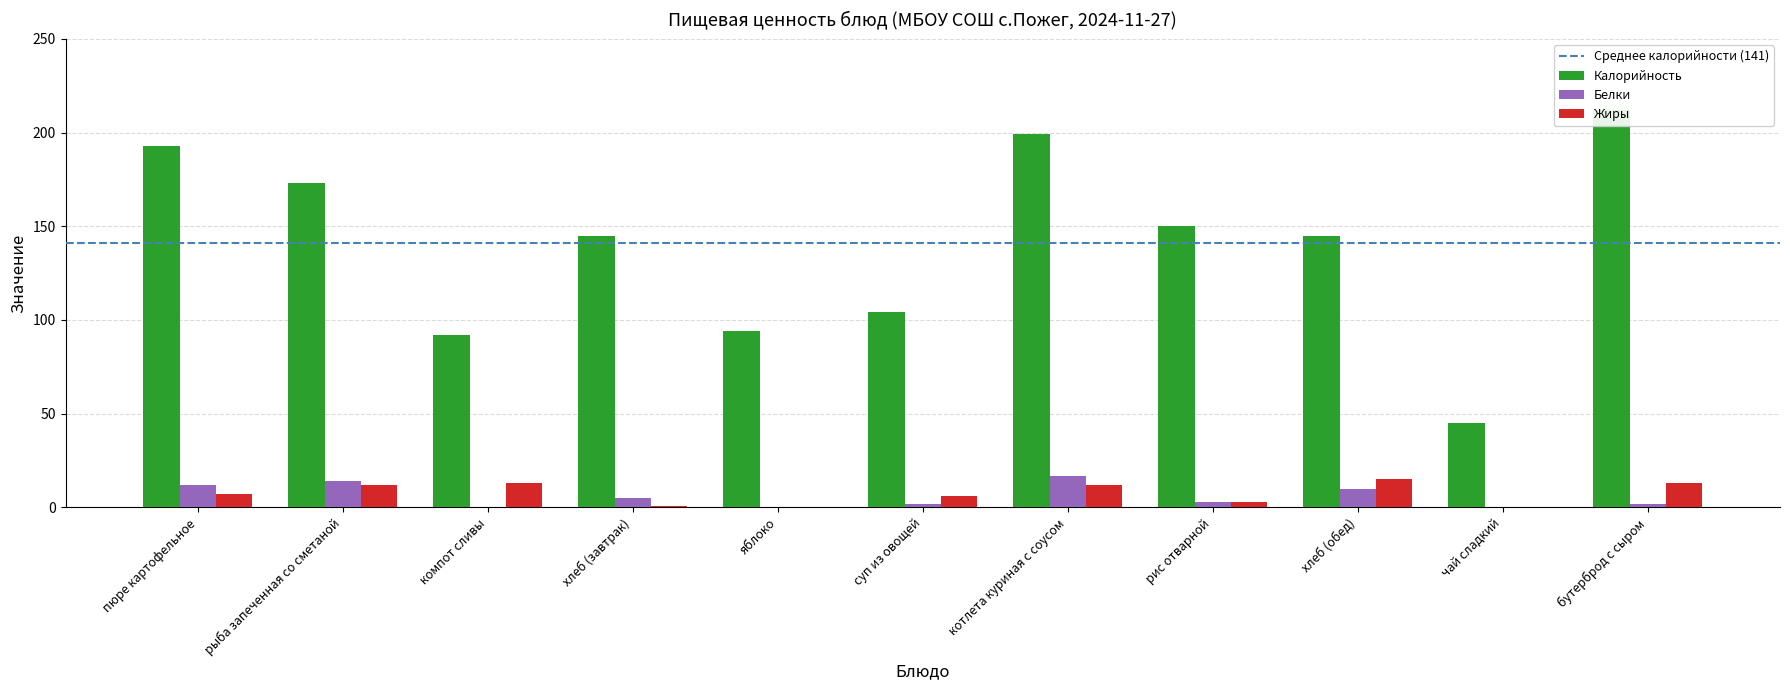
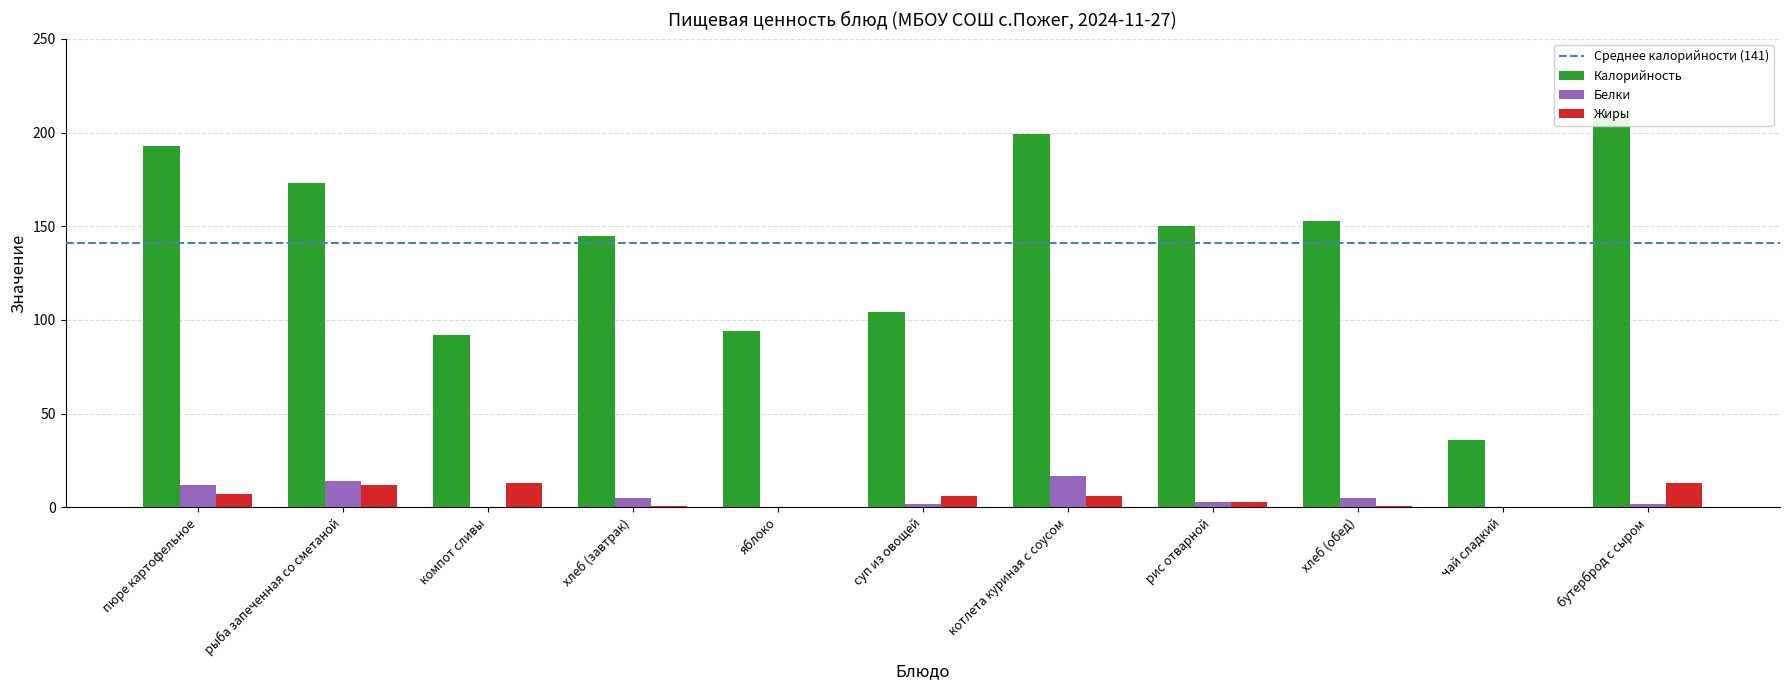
  {
    "Калорийность": {
      "пюре картофельное": 193,
      "рыба запеченная со сметаной": 173,
      "компот сливы": 92,
      "хлеб (завтрак)": 145,
      "яблоко": 94,
      "суп из овощей": 104,
      "котлета куриная с соусом": 199,
      "рис отварной": 150,
-     "хлеб (обед)": 145,
-     "чай сладкий": 45
+     "хлеб (обед)": 153,
+     "чай сладкий": 36
    },
    "Белки": {
      "пюре картофельное": 12,
      "рыба запеченная со сметаной": 14,
      "компот сливы": 0,
      "хлеб (завтрак)": 5,
      "яблоко": 0,
      "суп из овощей": 2,
      "котлета куриная с соусом": 17,
      "рис отварной": 3,
-     "хлеб (обед)": 10,
+     "хлеб (обед)": 5,
      "чай сладкий": 0,
      "бутерброд с сыром": 2
    },
    "Жиры": {
      "пюре картофельное": 7,
      "рыба запеченная со сметаной": 12,
      "компот сливы": 13,
      "яблоко": 0,
      "суп из овощей": 6,
-     "котлета куриная с соусом": 12,
+     "котлета куриная с соусом": 6,
      "рис отварной": 3,
-     "хлеб (обед)": 15,
+     "хлеб (обед)": 1,
      "чай сладкий": 0,
      "бутерброд с сыром": 13
    }
  }
